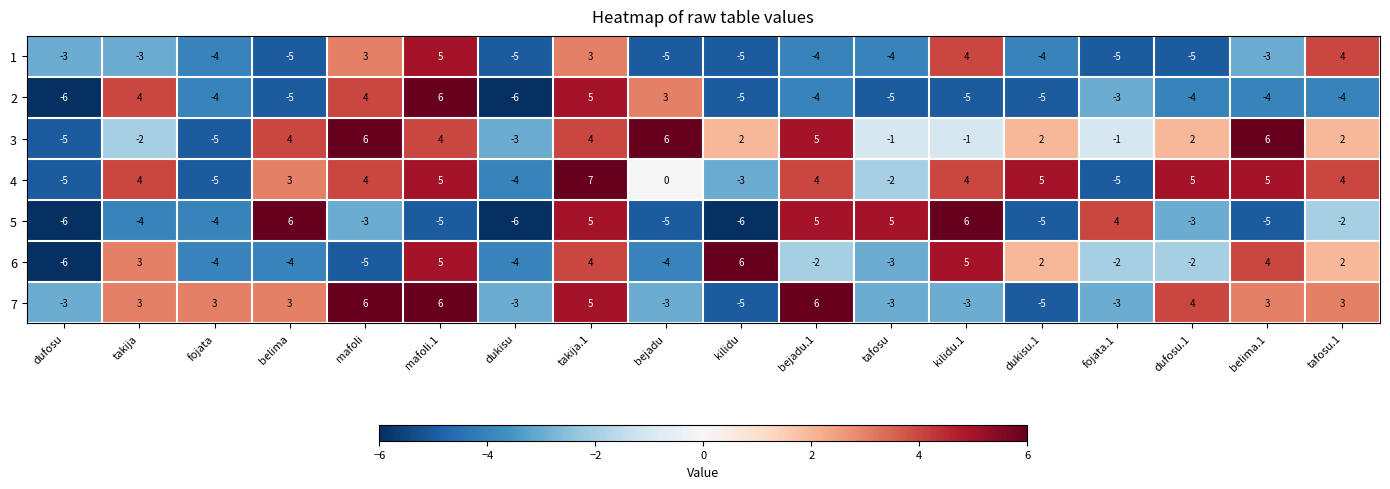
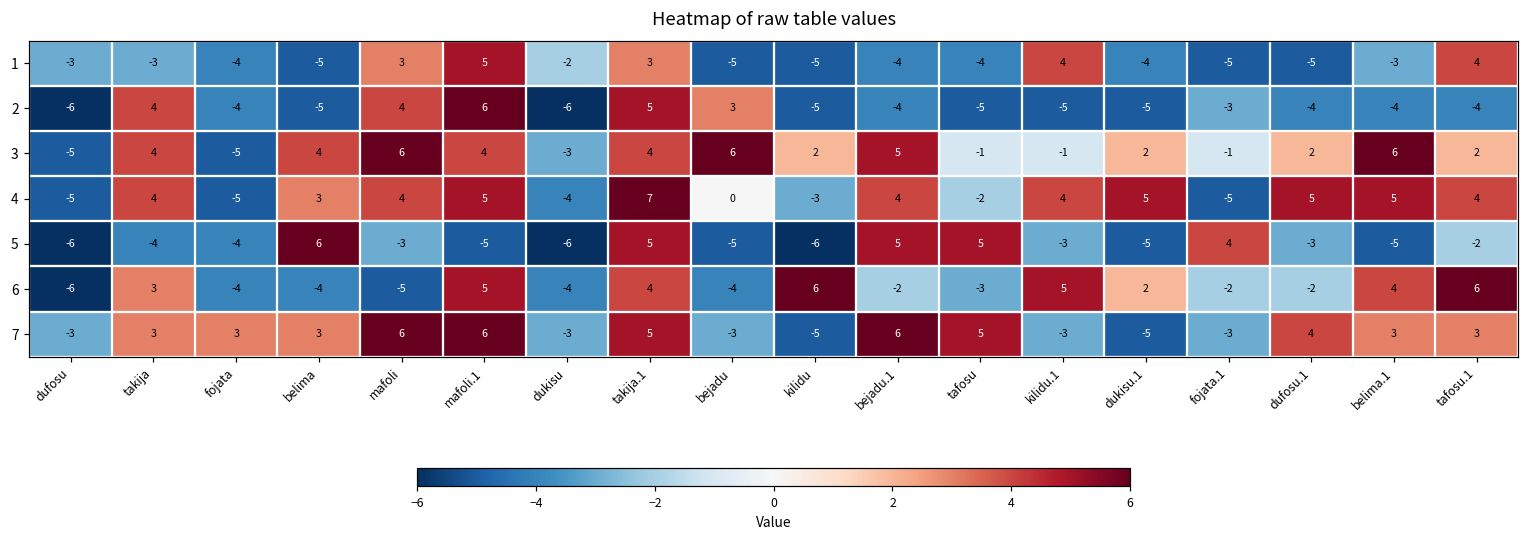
  {
    "1": {
      "dufosu": -3,
      "takija": -3,
      "fojata": -4,
      "belima": -5,
      "mafoli": 3,
      "mafoli.1": 5,
-     "dukisu": -5,
+     "dukisu": -2,
      "takija.1": 3,
      "bejadu": -5,
      "kilidu": -5,
      "bejadu.1": -4,
      "tafosu": -4,
      "kilidu.1": 4,
      "dukisu.1": -4,
      "fojata.1": -5,
      "dufosu.1": -5,
      "belima.1": -3,
      "tafosu.1": 4
    },
    "2": {
      "dufosu": -6,
      "takija": 4,
      "fojata": -4,
      "belima": -5,
      "mafoli": 4,
      "mafoli.1": 6,
      "dukisu": -6,
      "takija.1": 5,
      "bejadu": 3,
      "kilidu": -5,
      "bejadu.1": -4,
      "tafosu": -5,
      "kilidu.1": -5,
      "dukisu.1": -5,
      "fojata.1": -3,
      "dufosu.1": -4,
      "belima.1": -4,
      "tafosu.1": -4
    },
    "3": {
      "dufosu": -5,
-     "takija": -2,
+     "takija": 4,
      "fojata": -5,
      "belima": 4,
      "mafoli": 6,
      "mafoli.1": 4,
      "dukisu": -3,
      "takija.1": 4,
      "bejadu": 6,
      "kilidu": 2,
      "bejadu.1": 5,
      "tafosu": -1,
      "kilidu.1": -1,
      "dukisu.1": 2,
      "fojata.1": -1,
      "dufosu.1": 2,
      "belima.1": 6,
      "tafosu.1": 2
    },
    "4": {
      "dufosu": -5,
      "takija": 4,
      "fojata": -5,
      "belima": 3,
      "mafoli": 4,
      "mafoli.1": 5,
      "dukisu": -4,
      "takija.1": 7,
      "bejadu": 0,
      "kilidu": -3,
      "bejadu.1": 4,
      "tafosu": -2,
      "kilidu.1": 4,
      "dukisu.1": 5,
      "fojata.1": -5,
      "dufosu.1": 5,
      "belima.1": 5,
      "tafosu.1": 4
    },
    "5": {
      "dufosu": -6,
      "takija": -4,
      "fojata": -4,
      "belima": 6,
      "mafoli": -3,
      "mafoli.1": -5,
      "dukisu": -6,
      "takija.1": 5,
      "bejadu": -5,
      "kilidu": -6,
      "bejadu.1": 5,
      "tafosu": 5,
-     "kilidu.1": 6,
+     "kilidu.1": -3,
      "dukisu.1": -5,
      "fojata.1": 4,
      "dufosu.1": -3,
      "belima.1": -5,
      "tafosu.1": -2
    },
    "6": {
      "dufosu": -6,
      "takija": 3,
      "fojata": -4,
      "belima": -4,
      "mafoli": -5,
      "mafoli.1": 5,
      "dukisu": -4,
      "takija.1": 4,
      "bejadu": -4,
      "kilidu": 6,
      "bejadu.1": -2,
      "tafosu": -3,
      "kilidu.1": 5,
      "dukisu.1": 2,
      "fojata.1": -2,
      "dufosu.1": -2,
      "belima.1": 4,
-     "tafosu.1": 2
+     "tafosu.1": 6
    },
    "7": {
      "dufosu": -3,
      "takija": 3,
      "fojata": 3,
      "belima": 3,
      "mafoli": 6,
      "mafoli.1": 6,
      "dukisu": -3,
      "takija.1": 5,
      "bejadu": -3,
      "kilidu": -5,
      "bejadu.1": 6,
-     "tafosu": -3,
+     "tafosu": 5,
      "kilidu.1": -3,
      "dukisu.1": -5,
      "fojata.1": -3,
      "dufosu.1": 4,
      "belima.1": 3,
      "tafosu.1": 3
    }
  }
